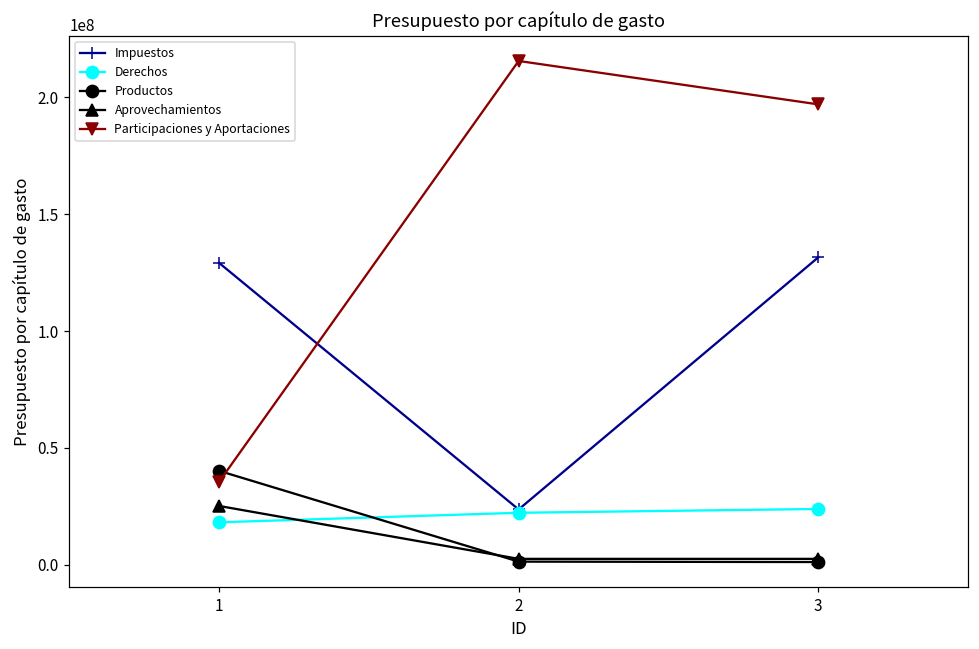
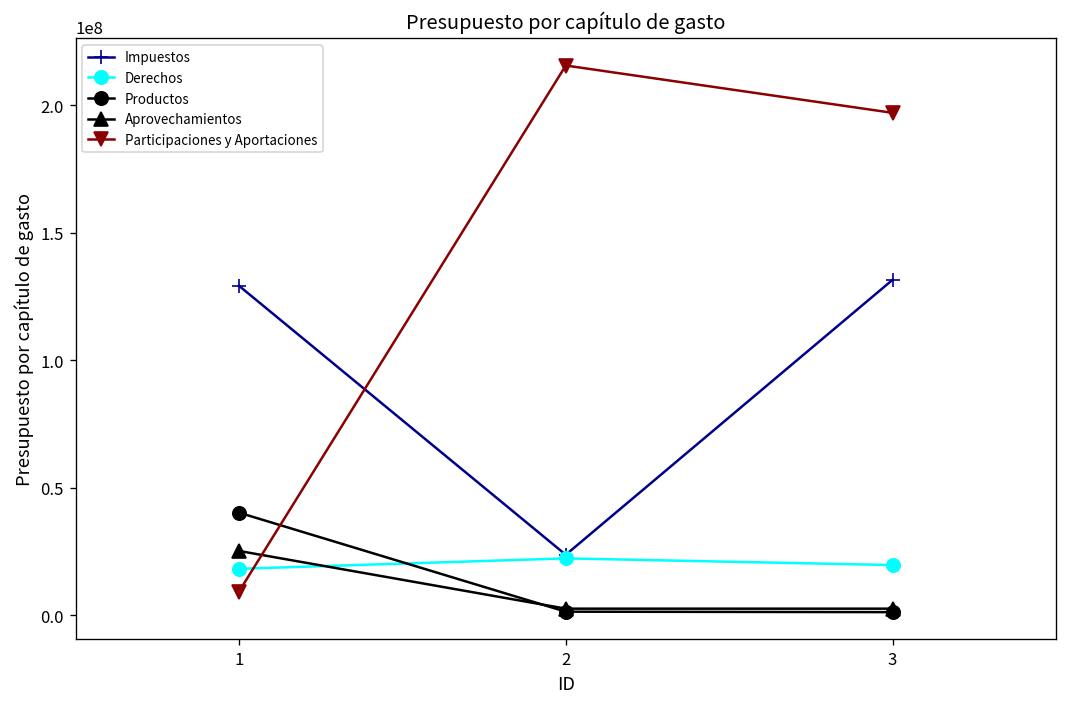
  {
    "Impuestos": {
      "1": 129000000,
      "2": 24000000,
      "3": 132000000
    },
    "Derechos": {
      "1": 18000000,
      "2": 22000000,
-     "3": 24000000
+     "3": 20000000
    },
    "Participaciones y Aportaciones": {
-     "1": 36000000,
+     "1": 9000000,
      "2": 216000000,
      "3": 197000000
    }
  }
